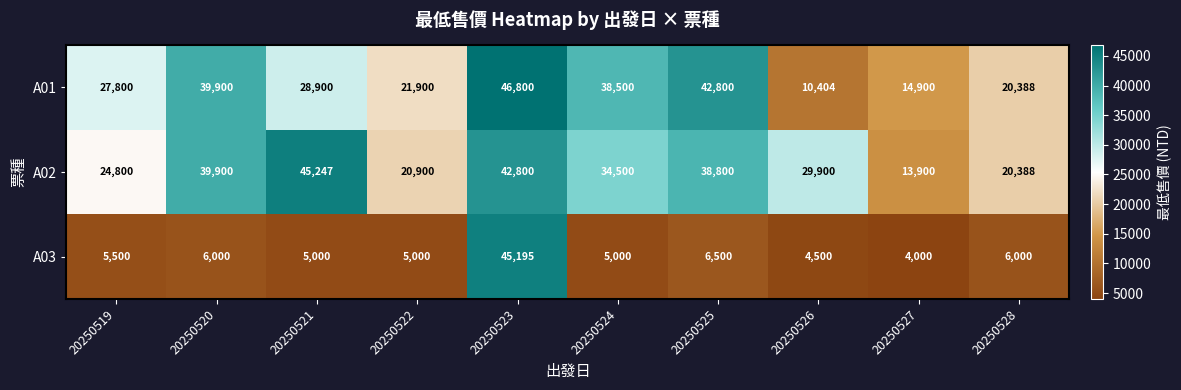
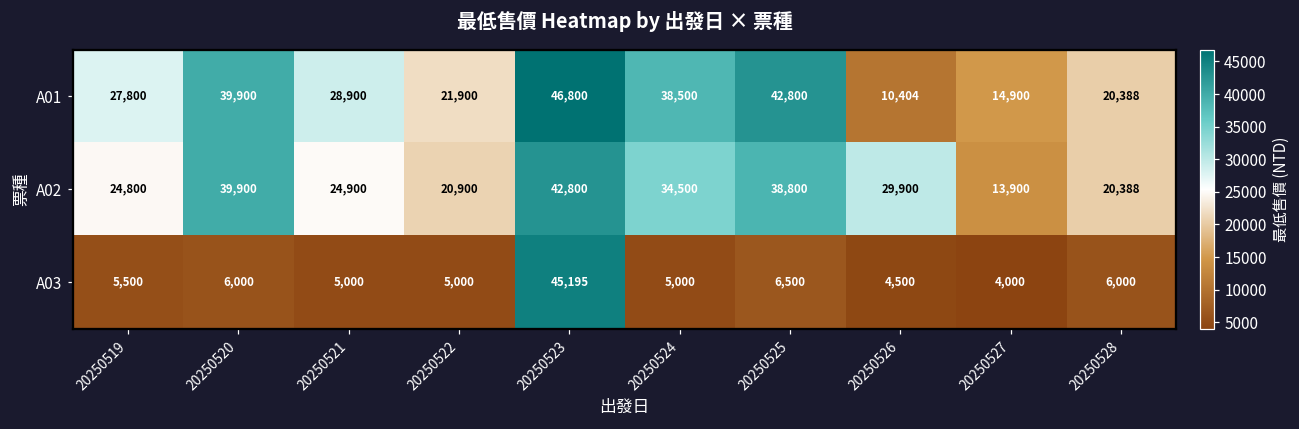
  {
    "A01": {
      "20250519": "27,800",
      "20250520": "39,900",
      "20250521": "28,900",
      "20250522": "21,900",
      "20250523": "46,800",
      "20250524": "38,500",
      "20250525": "42,800",
      "20250526": "10,404",
      "20250527": "14,900",
      "20250528": "20,388"
    },
    "A02": {
      "20250519": "24,800",
      "20250520": "39,900",
-     "20250521": "45,247",
+     "20250521": "24,900",
      "20250522": "20,900",
      "20250523": "42,800",
      "20250524": "34,500",
      "20250525": "38,800",
      "20250526": "29,900",
      "20250527": "13,900",
      "20250528": "20,388"
    },
    "A03": {
      "20250519": "5,500",
      "20250520": "6,000",
      "20250521": "5,000",
      "20250522": "5,000",
      "20250523": "45,195",
      "20250524": "5,000",
      "20250525": "6,500",
      "20250526": "4,500",
      "20250527": "4,000",
      "20250528": "6,000"
    }
  }
